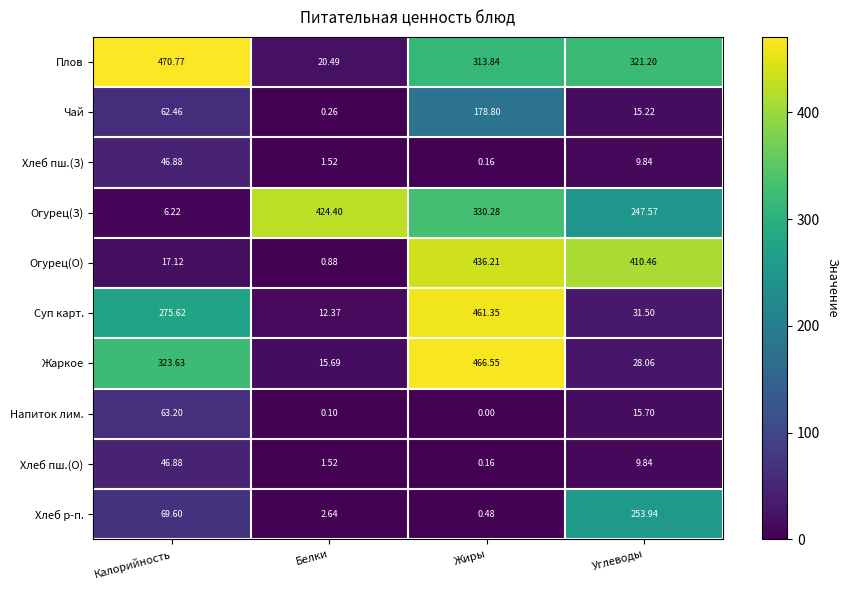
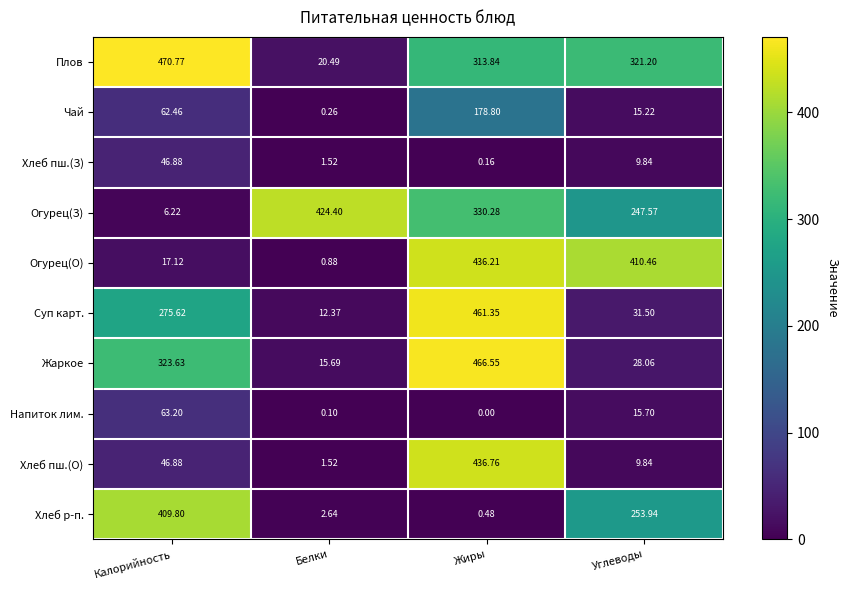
  {
    "Плов": {
      "Калорийность": 470.77,
      "Белки": 20.49,
      "Жиры": 313.84,
      "Углеводы": 321.20
    },
    "Чай": {
      "Калорийность": 62.46,
      "Белки": 0.26,
      "Жиры": 178.80,
      "Углеводы": 15.22
    },
    "Хлеб пш.(З)": {
      "Калорийность": 46.88,
      "Белки": 1.52,
      "Жиры": 0.16,
      "Углеводы": 9.84
    },
    "Огурец(З)": {
      "Калорийность": 6.22,
      "Белки": 424.40,
      "Жиры": 330.28,
      "Углеводы": 247.57
    },
    "Огурец(О)": {
      "Калорийность": 17.12,
      "Белки": 0.88,
      "Жиры": 436.21,
      "Углеводы": 410.46
    },
    "Суп карт.": {
      "Калорийность": 275.62,
      "Белки": 12.37,
      "Жиры": 461.35,
      "Углеводы": 31.50
    },
    "Жаркое": {
      "Калорийность": 323.63,
      "Белки": 15.69,
      "Жиры": 466.55,
      "Углеводы": 28.06
    },
    "Напиток лим.": {
      "Калорийность": 63.20,
      "Белки": 0.10,
      "Жиры": 0.00,
      "Углеводы": 15.70
    },
    "Хлеб пш.(О)": {
      "Калорийность": 46.88,
      "Белки": 1.52,
-     "Жиры": 0.16,
+     "Жиры": 436.76,
      "Углеводы": 9.84
    },
    "Хлеб р-п.": {
-     "Калорийность": 69.60,
+     "Калорийность": 409.80,
      "Белки": 2.64,
      "Жиры": 0.48,
      "Углеводы": 253.94
    }
  }
